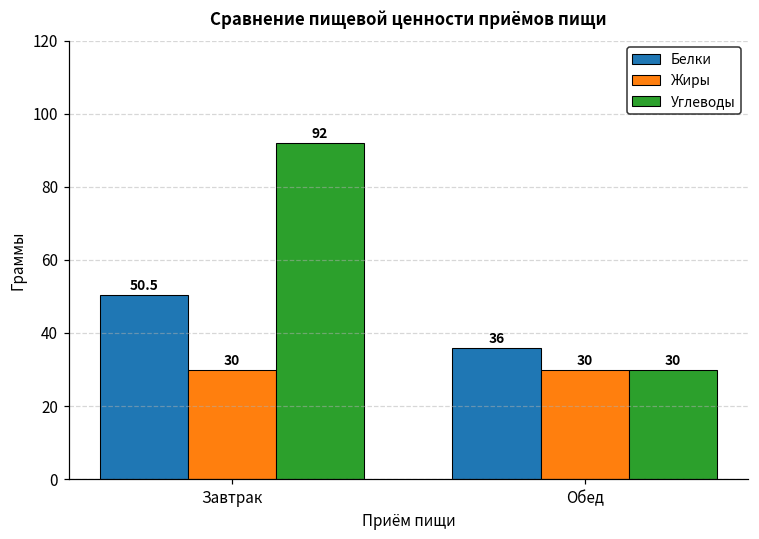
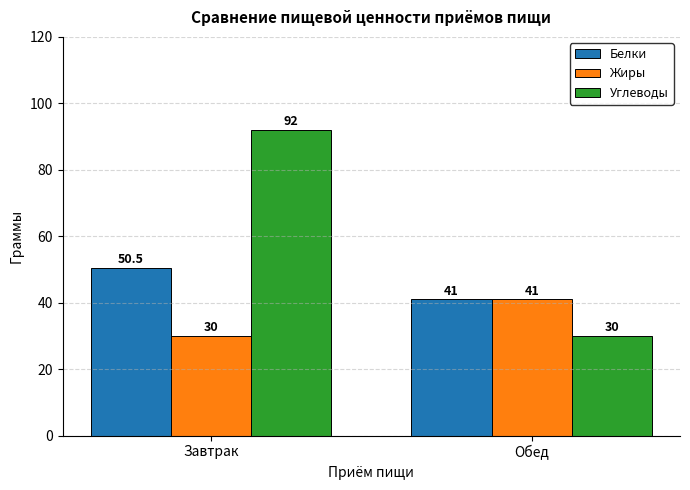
  {
    "Белки": {
      "Завтрак": 50.5,
-     "Обед": 36
+     "Обед": 41
    },
    "Жиры": {
      "Завтрак": 30,
-     "Обед": 30
+     "Обед": 41
    },
    "Углеводы": {
      "Завтрак": 92,
      "Обед": 30
    }
  }
